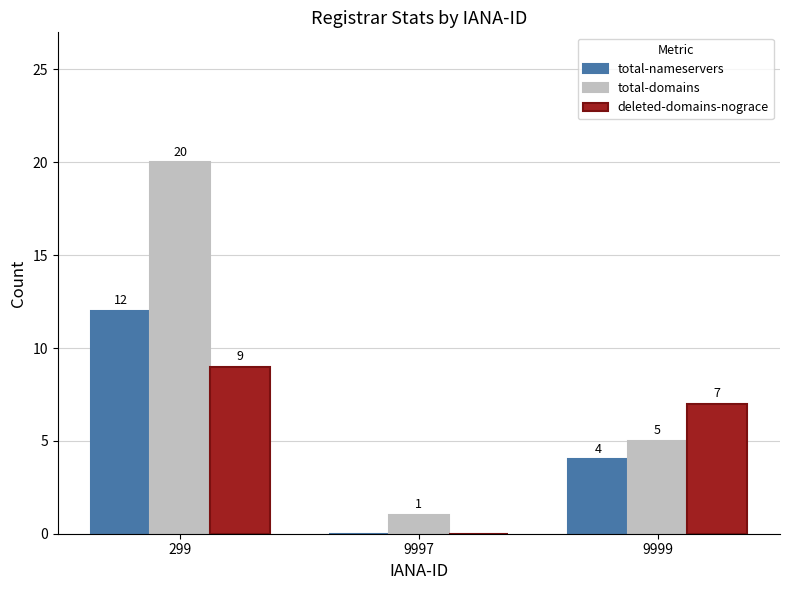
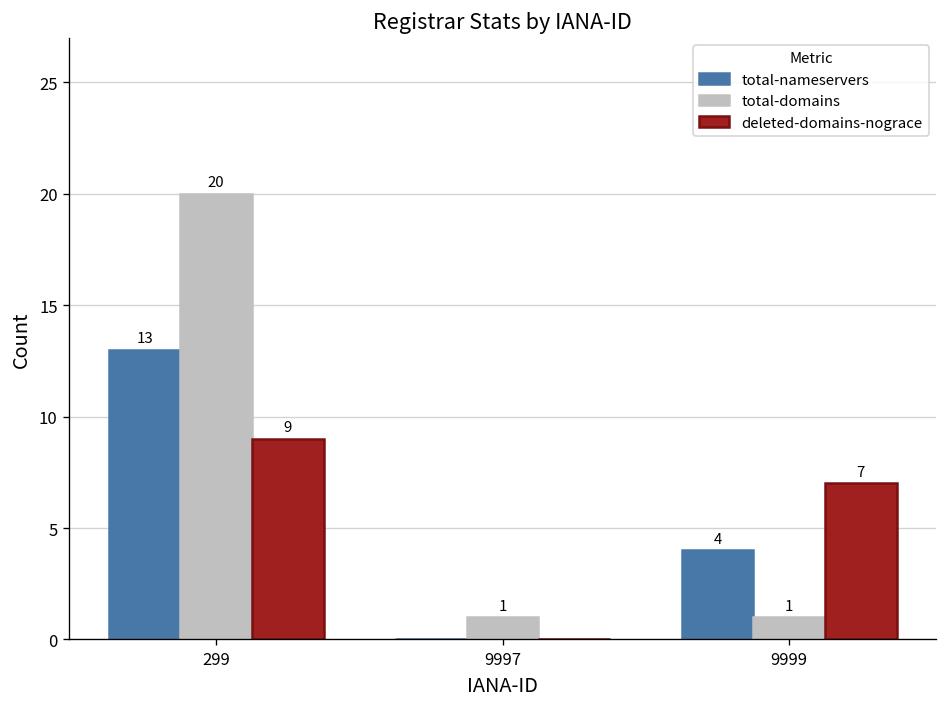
  {
    "total-nameservers": {
-     "299": 12,
+     "299": 13,
      "9999": 4
    },
    "total-domains": {
      "299": 20,
      "9997": 1,
-     "9999": 5
+     "9999": 1
    },
    "deleted-domains-nograce": {
      "299": 9,
      "9999": 7
    }
  }
